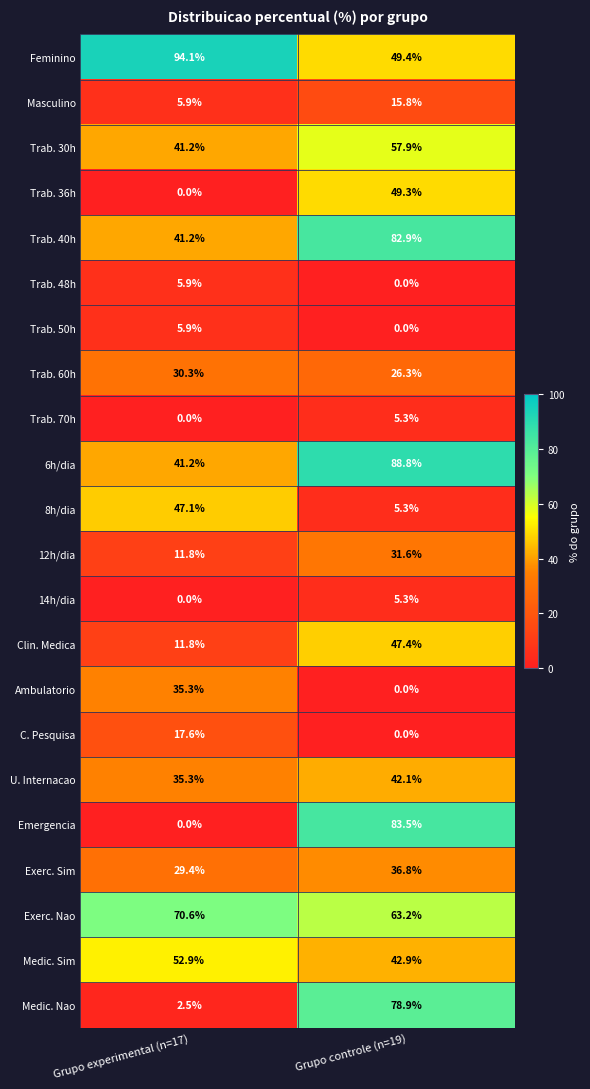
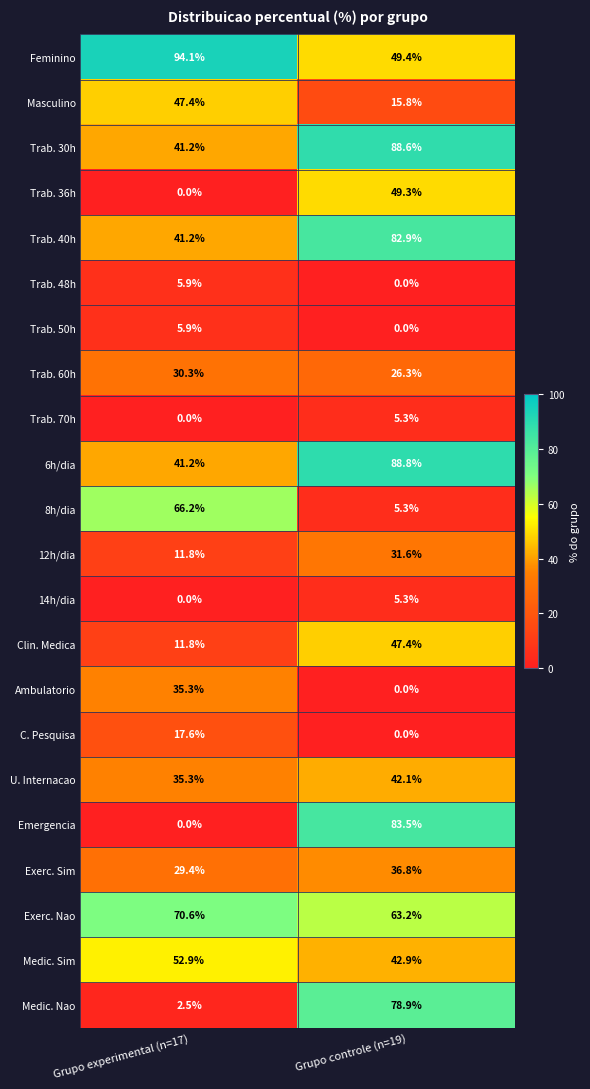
  {
    "Feminino": {
      "Grupo experimental (n=17)": "94.1%",
      "Grupo controle (n=19)": "49.4%"
    },
    "Masculino": {
-     "Grupo experimental (n=17)": "5.9%",
+     "Grupo experimental (n=17)": "47.4%",
      "Grupo controle (n=19)": "15.8%"
    },
    "Trab. 30h": {
      "Grupo experimental (n=17)": "41.2%",
-     "Grupo controle (n=19)": "57.9%"
+     "Grupo controle (n=19)": "88.6%"
    },
    "Trab. 36h": {
      "Grupo experimental (n=17)": "0.0%",
      "Grupo controle (n=19)": "49.3%"
    },
    "Trab. 40h": {
      "Grupo experimental (n=17)": "41.2%",
      "Grupo controle (n=19)": "82.9%"
    },
    "Trab. 48h": {
      "Grupo experimental (n=17)": "5.9%",
      "Grupo controle (n=19)": "0.0%"
    },
    "Trab. 50h": {
      "Grupo experimental (n=17)": "5.9%",
      "Grupo controle (n=19)": "0.0%"
    },
    "Trab. 60h": {
      "Grupo experimental (n=17)": "30.3%",
      "Grupo controle (n=19)": "26.3%"
    },
    "Trab. 70h": {
      "Grupo experimental (n=17)": "0.0%",
      "Grupo controle (n=19)": "5.3%"
    },
    "6h/dia": {
      "Grupo experimental (n=17)": "41.2%",
      "Grupo controle (n=19)": "88.8%"
    },
    "8h/dia": {
-     "Grupo experimental (n=17)": "47.1%",
+     "Grupo experimental (n=17)": "66.2%",
      "Grupo controle (n=19)": "5.3%"
    },
    "12h/dia": {
      "Grupo experimental (n=17)": "11.8%",
      "Grupo controle (n=19)": "31.6%"
    },
    "14h/dia": {
      "Grupo experimental (n=17)": "0.0%",
      "Grupo controle (n=19)": "5.3%"
    },
    "Clin. Medica": {
      "Grupo experimental (n=17)": "11.8%",
      "Grupo controle (n=19)": "47.4%"
    },
    "Ambulatorio": {
      "Grupo experimental (n=17)": "35.3%",
      "Grupo controle (n=19)": "0.0%"
    },
    "C. Pesquisa": {
      "Grupo experimental (n=17)": "17.6%",
      "Grupo controle (n=19)": "0.0%"
    },
    "U. Internacao": {
      "Grupo experimental (n=17)": "35.3%",
      "Grupo controle (n=19)": "42.1%"
    },
    "Emergencia": {
      "Grupo experimental (n=17)": "0.0%",
      "Grupo controle (n=19)": "83.5%"
    },
    "Exerc. Sim": {
      "Grupo experimental (n=17)": "29.4%",
      "Grupo controle (n=19)": "36.8%"
    },
    "Exerc. Nao": {
      "Grupo experimental (n=17)": "70.6%",
      "Grupo controle (n=19)": "63.2%"
    },
    "Medic. Sim": {
      "Grupo experimental (n=17)": "52.9%",
      "Grupo controle (n=19)": "42.9%"
    },
    "Medic. Nao": {
      "Grupo experimental (n=17)": "2.5%",
      "Grupo controle (n=19)": "78.9%"
    }
  }
